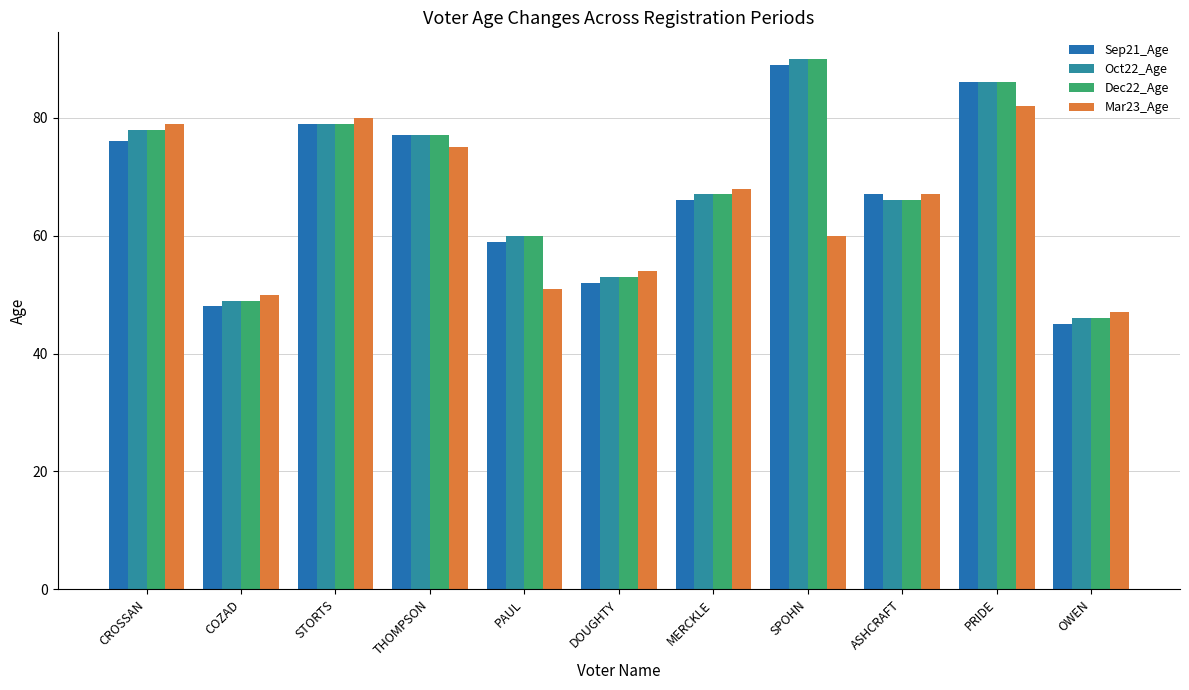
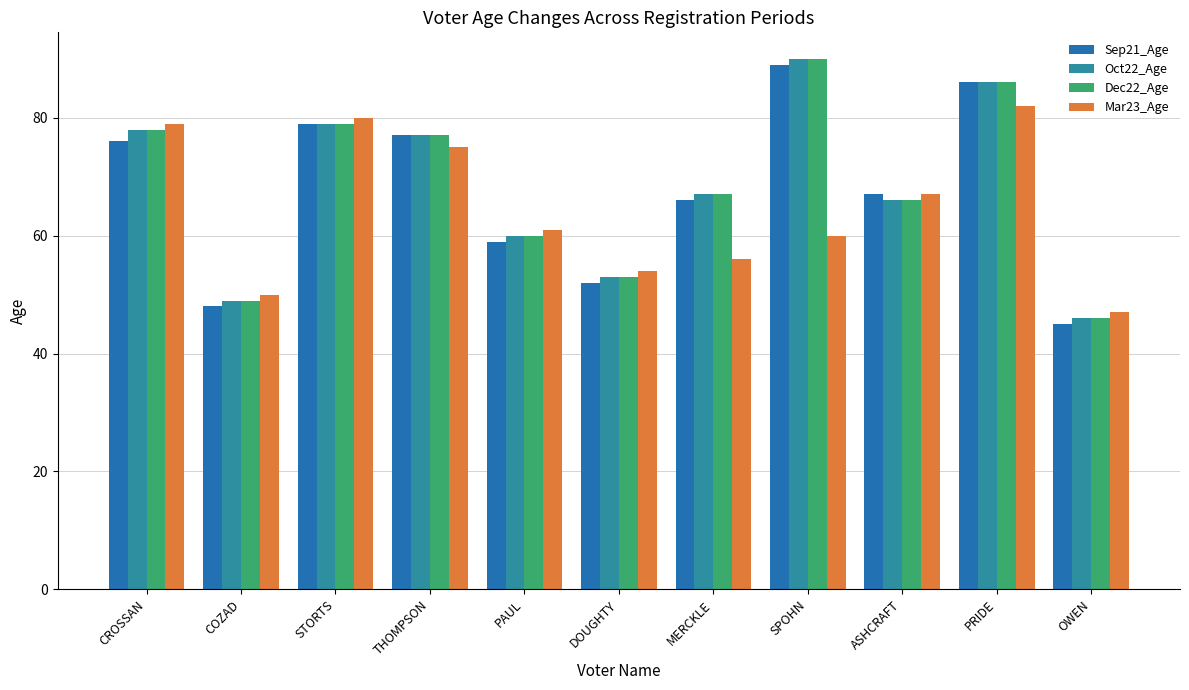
  {
    "Mar23_Age": {
      "CROSSAN": 79,
      "COZAD": 50,
      "STORTS": 80,
      "THOMPSON": 75,
-     "PAUL": 51,
+     "PAUL": 61,
      "DOUGHTY": 54,
-     "MERCKLE": 68,
+     "MERCKLE": 56,
      "SPOHN": 60,
      "ASHCRAFT": 67,
      "PRIDE": 82,
      "OWEN": 47
    }
  }
